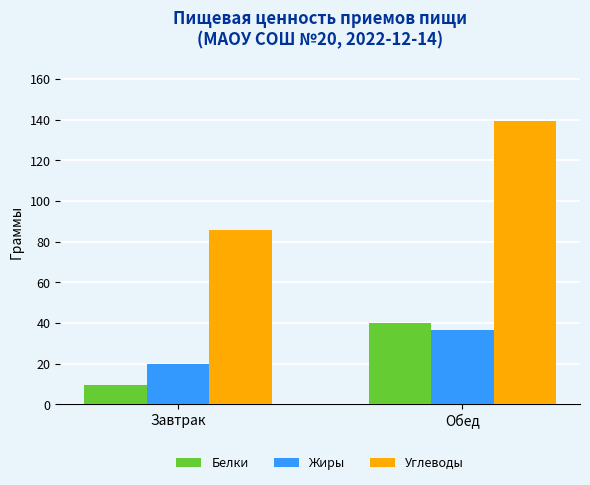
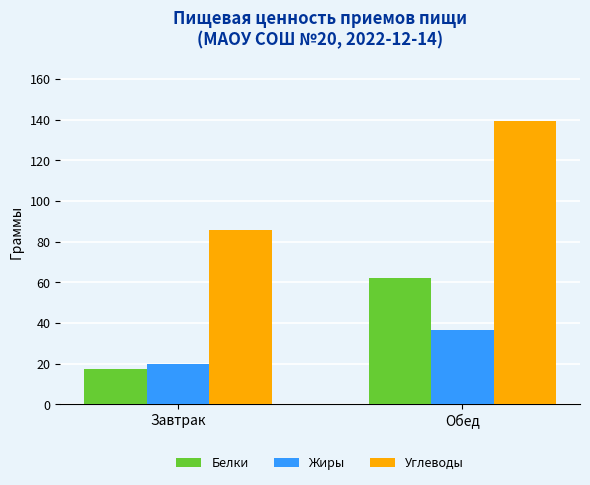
  {
    "Белки": {
-     "Завтрак": 10,
-     "Обед": 40
+     "Завтрак": 18,
+     "Обед": 62
    },
    "Жиры": {
      "Завтрак": 20,
      "Обед": 37
    },
    "Углеводы": {
      "Завтрак": 86,
      "Обед": 140
    }
  }
